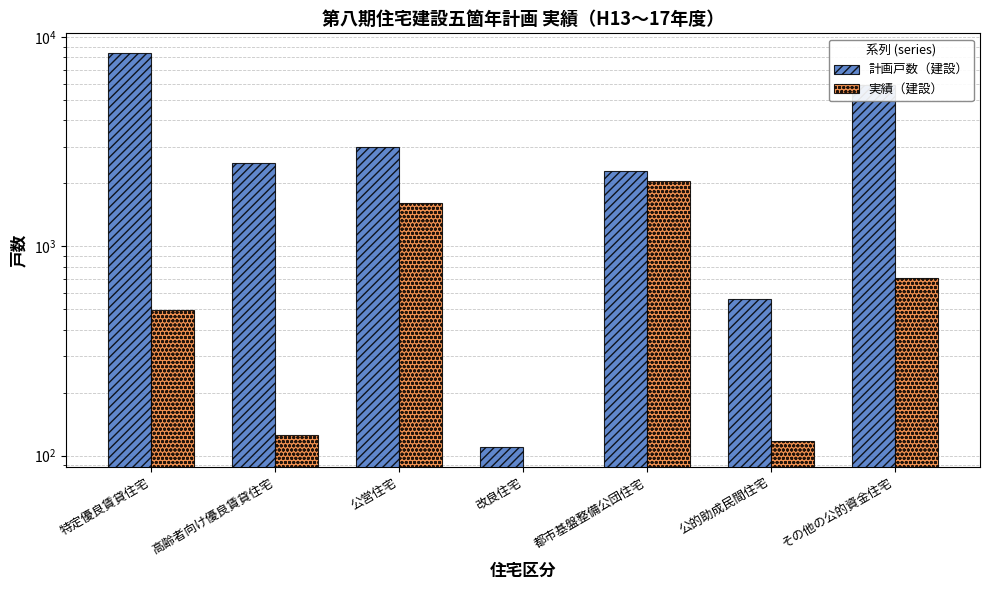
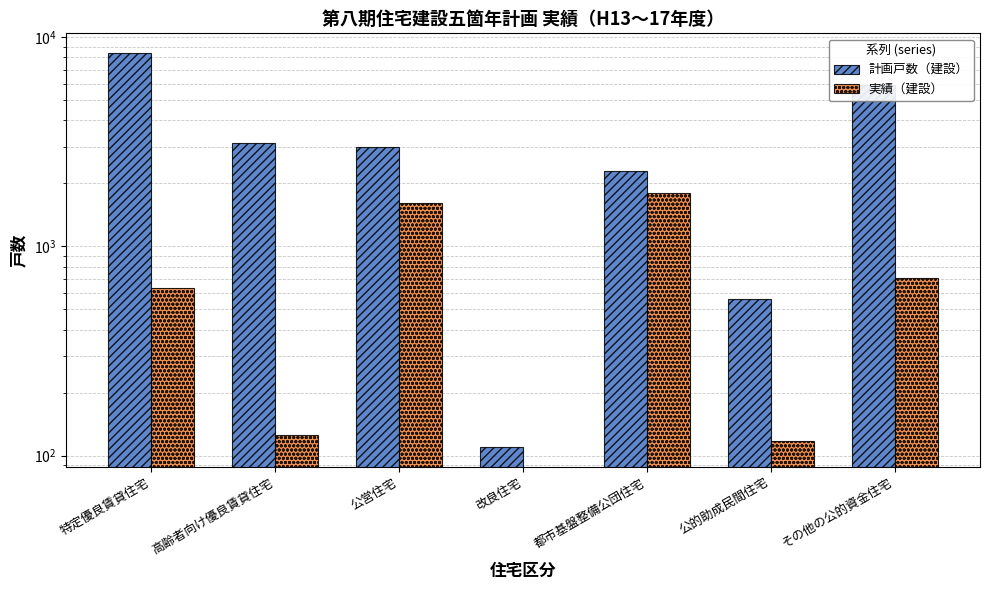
  {
    "計画戸数（建設）": {
      "特定優良賃貸住宅": 8400,
-     "高齢者向け優良賃貸住宅": 2500,
+     "高齢者向け優良賃貸住宅": 3100,
      "公営住宅": 3000,
      "改良住宅": 110,
      "都市基盤整備公団住宅": 2300,
      "公的助成民間住宅": 560
    },
    "実績（建設）": {
-     "特定優良賃貸住宅": 500,
+     "特定優良賃貸住宅": 630,
      "高齢者向け優良賃貸住宅": 130,
      "公営住宅": 1600,
-     "都市基盤整備公団住宅": 2100,
+     "都市基盤整備公団住宅": 1800,
      "公的助成民間住宅": 120,
      "その他の公的資金住宅": 710
    }
  }
